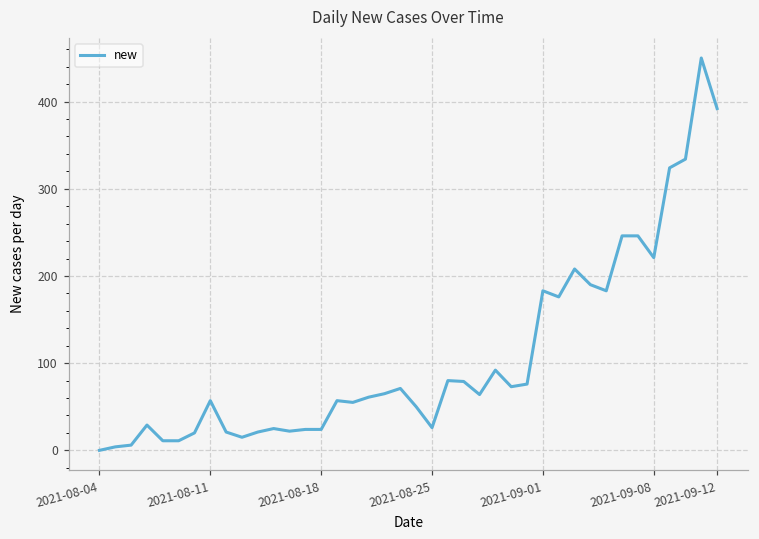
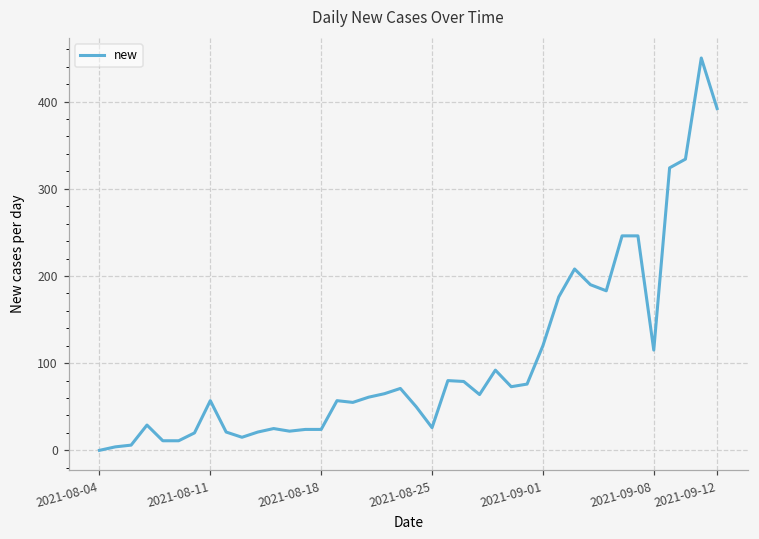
  {
    "2021-08-04": 0,
    "2021-08-11": 60,
    "2021-08-18": 20,
    "2021-08-25": 30,
-   "2021-09-01": 180,
-   "2021-09-08": 220,
+   "2021-09-01": 120,
+   "2021-09-08": 120,
    "2021-09-12": 390
  }
